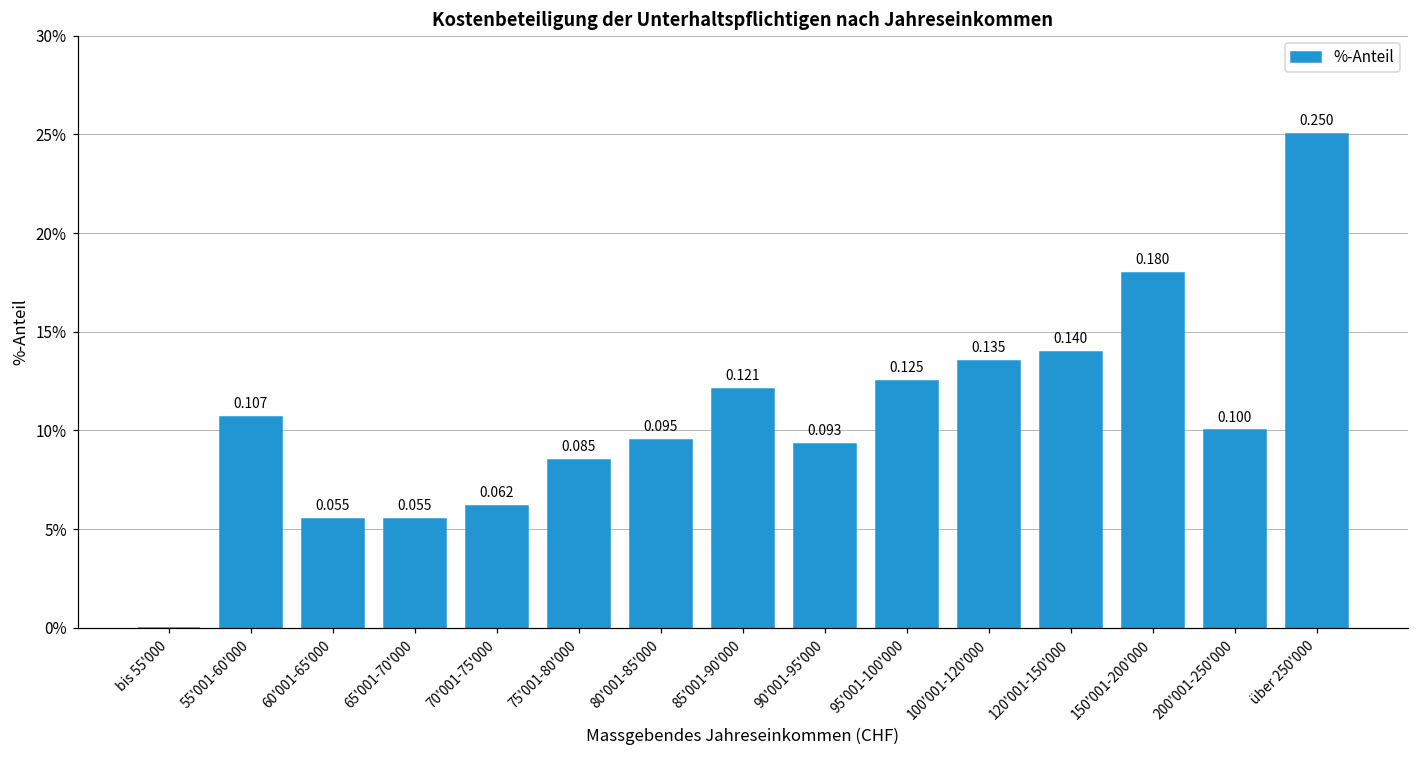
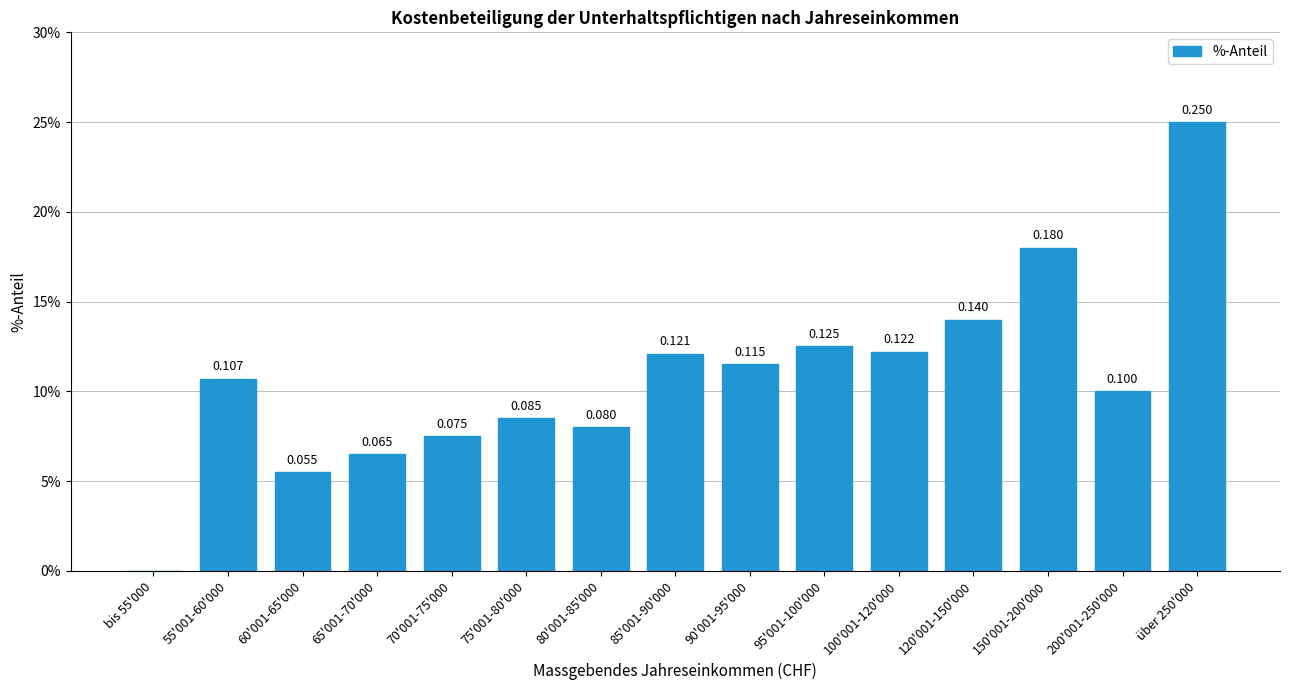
  {
    "55'001-60'000": 0.107,
    "60'001-65'000": 0.055,
-   "65'001-70'000": 0.055,
-   "70'001-75'000": 0.062,
+   "65'001-70'000": 0.065,
+   "70'001-75'000": 0.075,
    "75'001-80'000": 0.085,
-   "80'001-85'000": 0.095,
+   "80'001-85'000": 0.080,
    "85'001-90'000": 0.121,
-   "90'001-95'000": 0.093,
+   "90'001-95'000": 0.115,
    "95'001-100'000": 0.125,
-   "100'001-120'000": 0.135,
+   "100'001-120'000": 0.122,
    "120'001-150'000": 0.140,
    "150'001-200'000": 0.180,
    "200'001-250'000": 0.100,
    "über 250'000": 0.250
  }
